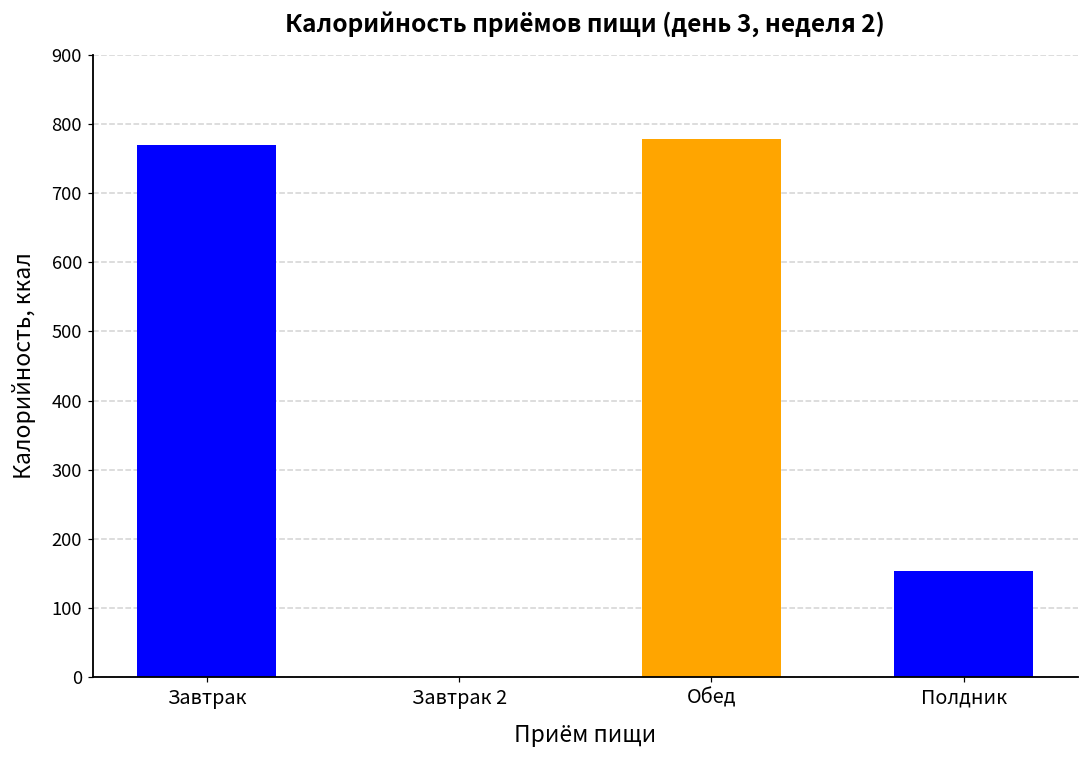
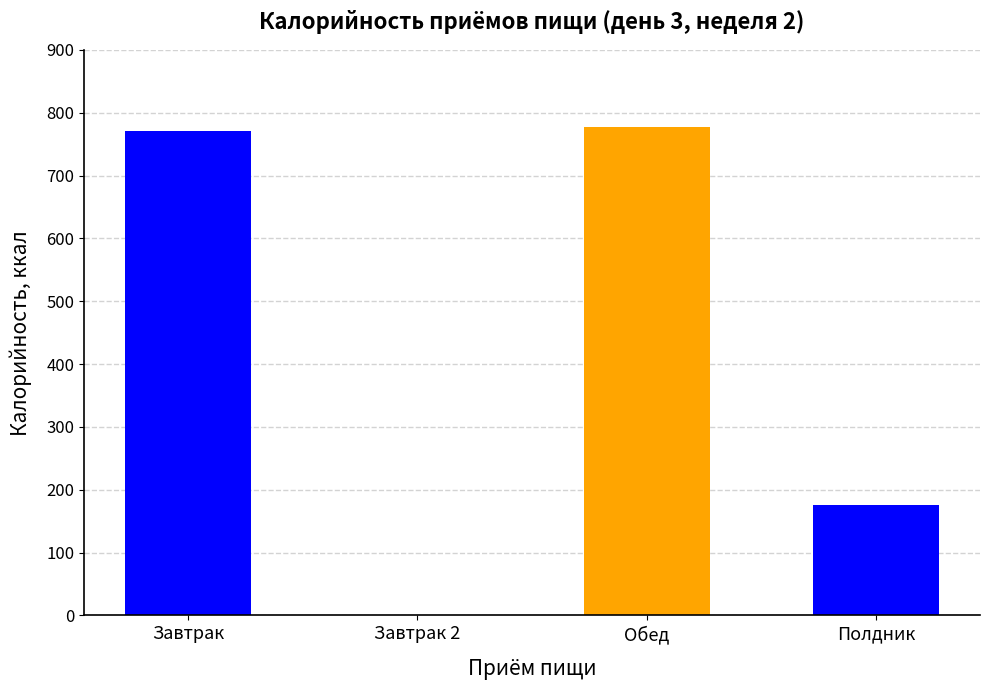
  {
    "Завтрак": 770,
    "Завтрак 2": 0,
    "Обед": 780,
-   "Полдник": 150
+   "Полдник": 180
  }
